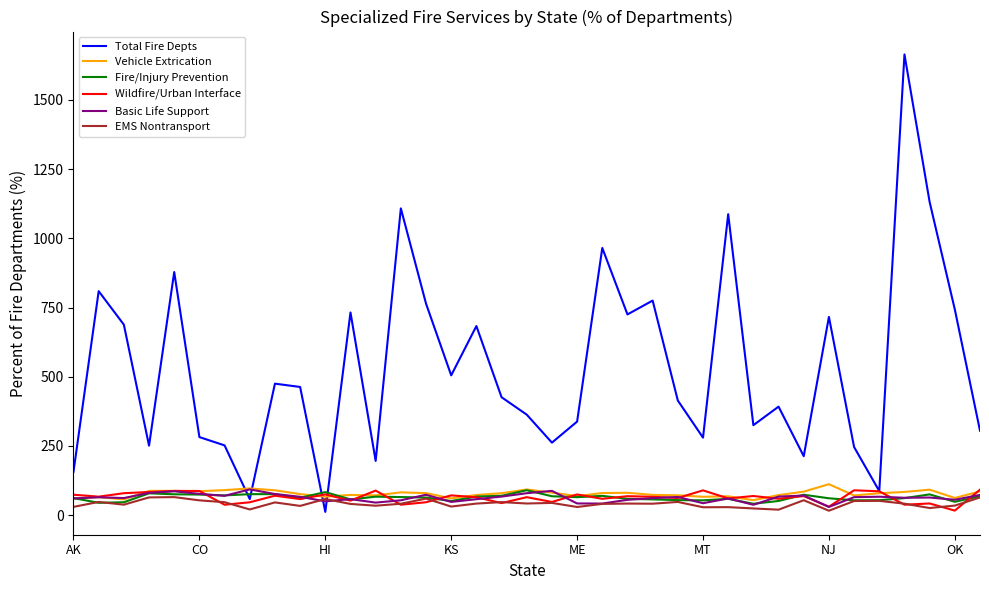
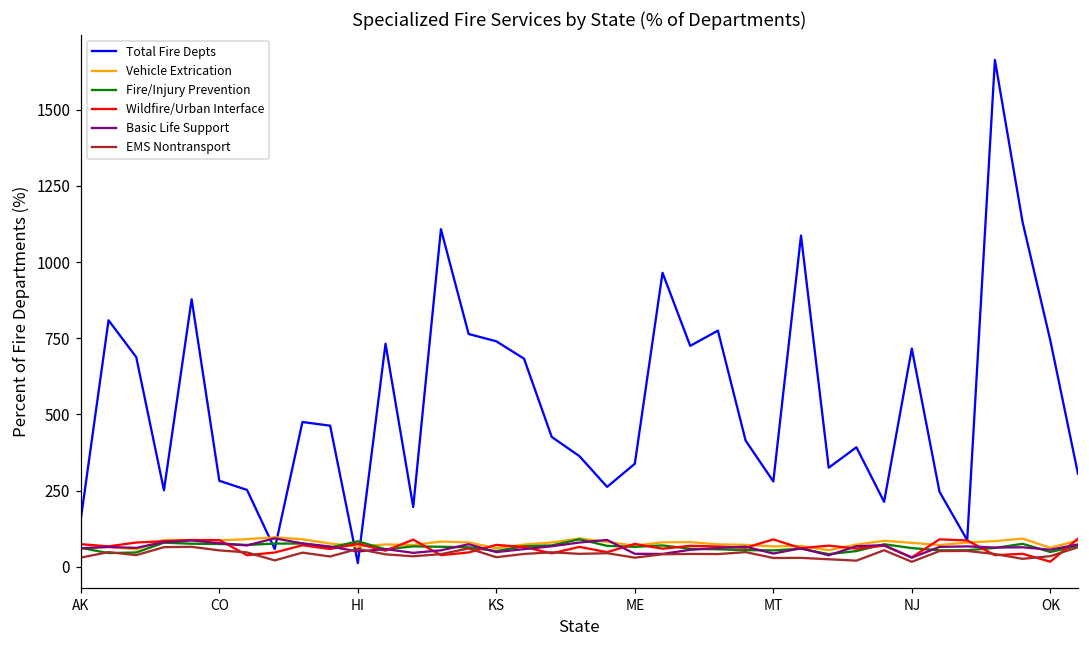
  {
    "Total Fire Depts": {
      "AK": 160,
      "CO": 280,
      "HI": 10,
-     "KS": 510,
+     "KS": 740,
      "ME": 340,
      "MT": 280,
      "NJ": 720,
      "OK": 740
    },
    "Vehicle Extrication": {
      "KS": 60,
      "MT": 70,
-     "NJ": 110
+     "NJ": 80
    },
    "Fire/Injury Prevention": {
      "MT": 50,
      "NJ": 60
    },
    "Wildfire/Urban Interface": {
      "AK": 70,
      "KS": 70,
      "MT": 90,
      "OK": 20
    },
    "Basic Life Support": {
      "ME": 40,
      "MT": 40
    },
    "EMS Nontransport": {
      "AK": 30,
      "CO": 50,
      "KS": 30,
      "ME": 30,
      "MT": 30,
      "NJ": 20,
      "OK": 30
    }
  }
